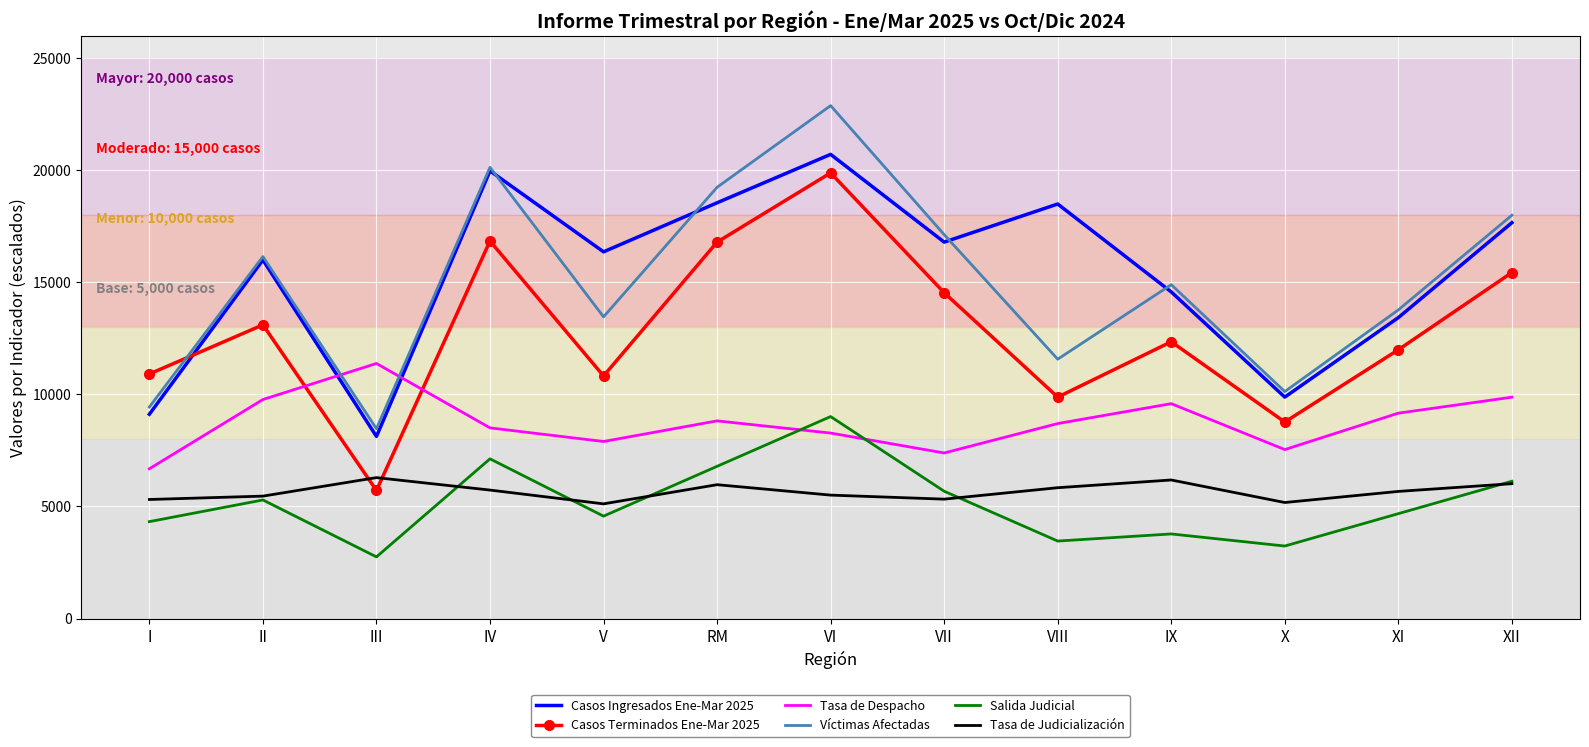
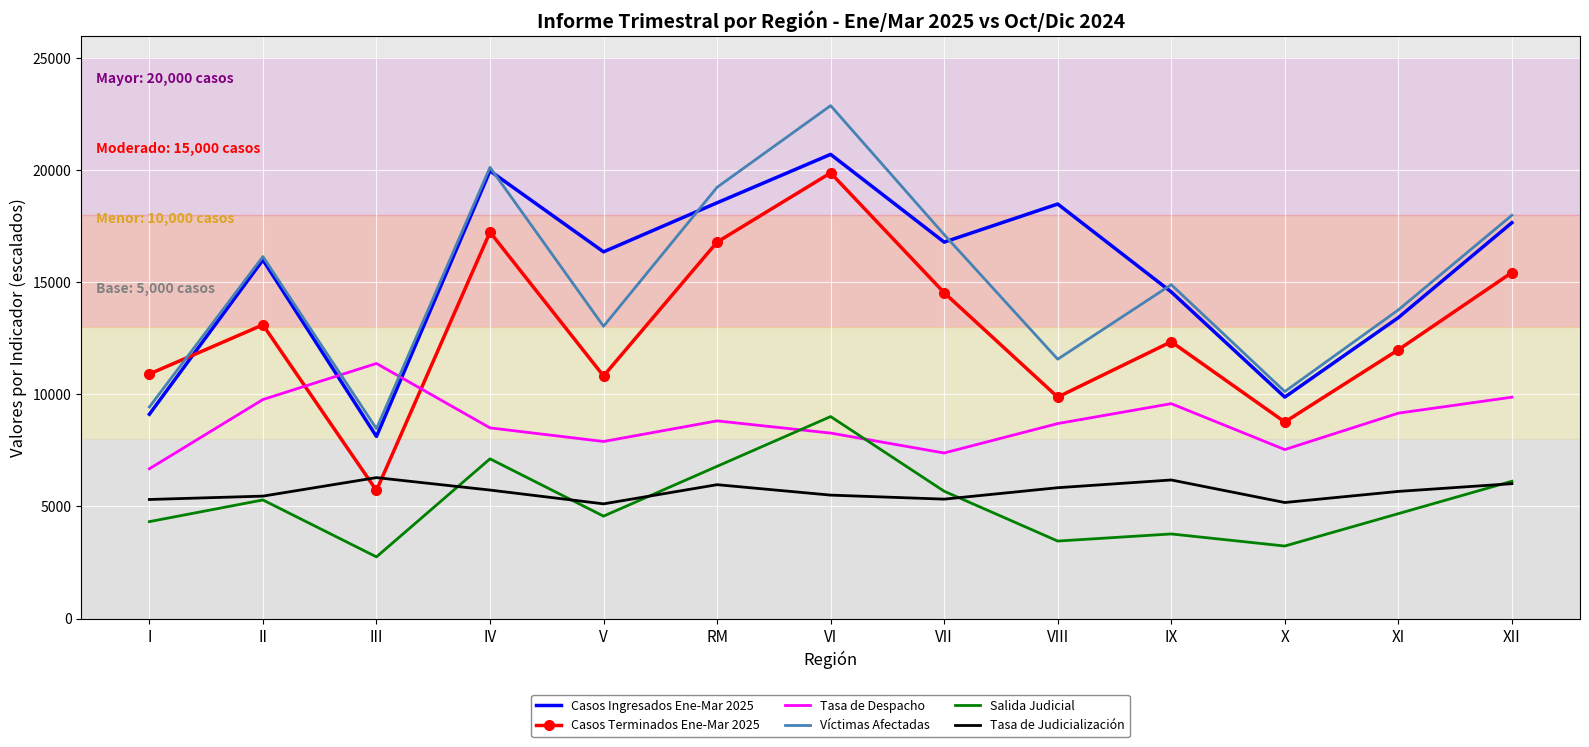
  {
    "Casos Ingresados Ene-Mar 2025": {
      "I": 9100,
      "II": 16000,
      "III": 8100,
      "IV": 20000,
      "V": 16400,
      "RM": 18500,
      "VI": 20700,
      "VII": 16800,
      "VIII": 18500,
      "IX": 14600,
      "X": 9900,
      "XI": 13400,
      "XII": 17700
    },
    "Casos Terminados Ene-Mar 2025": {
      "I": 10900,
      "II": 13100,
      "III": 5700,
-     "IV": 16800,
+     "IV": 17200,
      "V": 10800,
      "RM": 16800,
      "VI": 19900,
      "VII": 14500,
      "VIII": 9900,
      "IX": 12300,
      "X": 8800,
      "XI": 12000,
      "XII": 15400
    },
    "Tasa de Despacho": {
      "I": 6700,
      "II": 9800,
      "III": 11400,
      "IV": 8500,
      "V": 7900,
      "RM": 8800,
      "VI": 8300,
      "VII": 7400,
      "VIII": 8700,
      "IX": 9600,
      "X": 7500,
      "XI": 9200,
      "XII": 9900
    },
    "Víctimas Afectadas": {
      "I": 9400,
      "II": 16100,
      "III": 8500,
      "IV": 20100,
-     "V": 13500,
+     "V": 13000,
      "RM": 19200,
      "VI": 22900,
      "VII": 17100,
      "VIII": 11600,
      "IX": 14900,
      "X": 10100,
      "XI": 13800,
      "XII": 18000
    },
    "Salida Judicial": {
      "I": 4300,
      "II": 5300,
      "III": 2800,
      "IV": 7100,
      "V": 4600,
      "RM": 6800,
      "VI": 9000,
      "VII": 5700,
      "VIII": 3500,
      "IX": 3800,
      "X": 3200,
      "XI": 4700
    },
    "Tasa de Judicialización": {
      "I": 5300,
      "II": 5500,
      "III": 6300,
      "IV": 5700,
      "V": 5100,
      "RM": 6000,
      "VI": 5500,
      "VII": 5300,
      "VIII": 5800,
      "IX": 6200,
      "X": 5200,
      "XI": 5700
    }
  }
